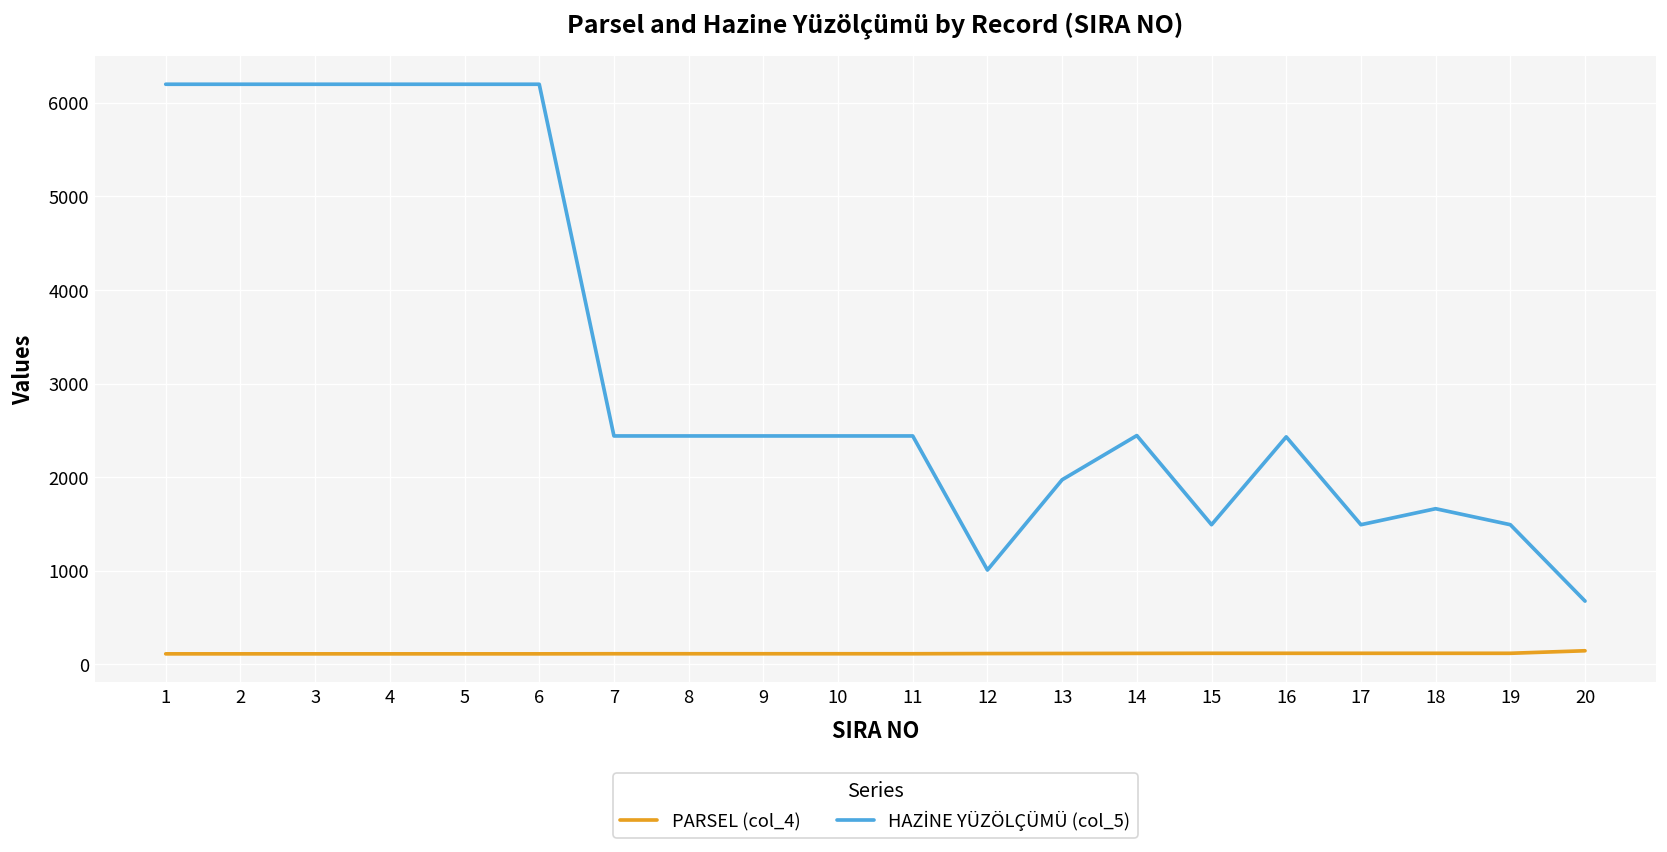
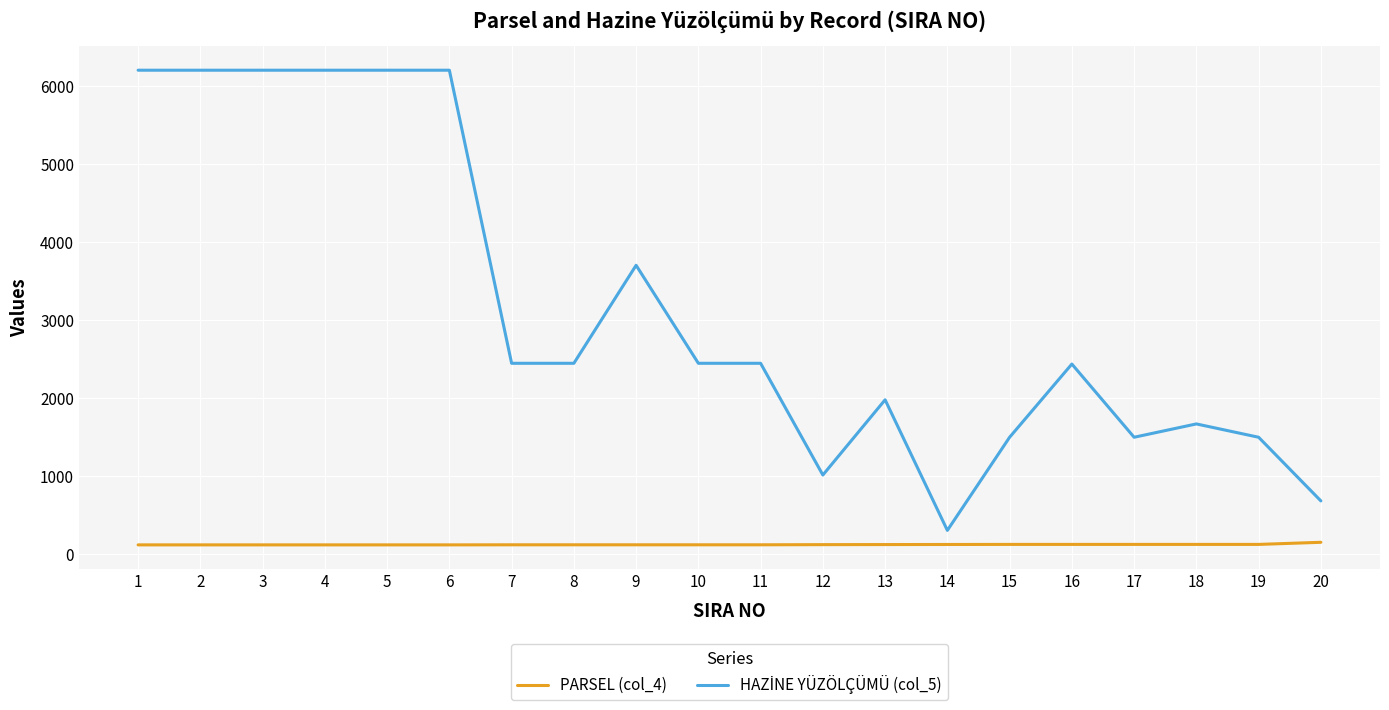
  {
    "PARSEL (col_4)": {
      "1": 100,
      "2": 100,
      "3": 100,
      "4": 100,
      "5": 100,
      "6": 100,
      "7": 100,
      "8": 100,
      "9": 100,
      "10": 100,
      "11": 100,
      "12": 100,
      "13": 100,
      "14": 100,
      "15": 100,
      "16": 100,
      "17": 100,
      "18": 100,
      "19": 100,
      "20": 100
    },
    "HAZİNE YÜZÖLÇÜMÜ (col_5)": {
      "1": 6200,
      "2": 6200,
      "3": 6200,
      "4": 6200,
      "5": 6200,
      "6": 6200,
      "7": 2400,
      "8": 2400,
-     "9": 2400,
+     "9": 3700,
      "10": 2400,
      "11": 2400,
      "12": 1000,
      "13": 2000,
-     "14": 2400,
+     "14": 300,
      "15": 1500,
      "16": 2400,
      "17": 1500,
      "18": 1700,
      "19": 1500,
      "20": 700
    }
  }
